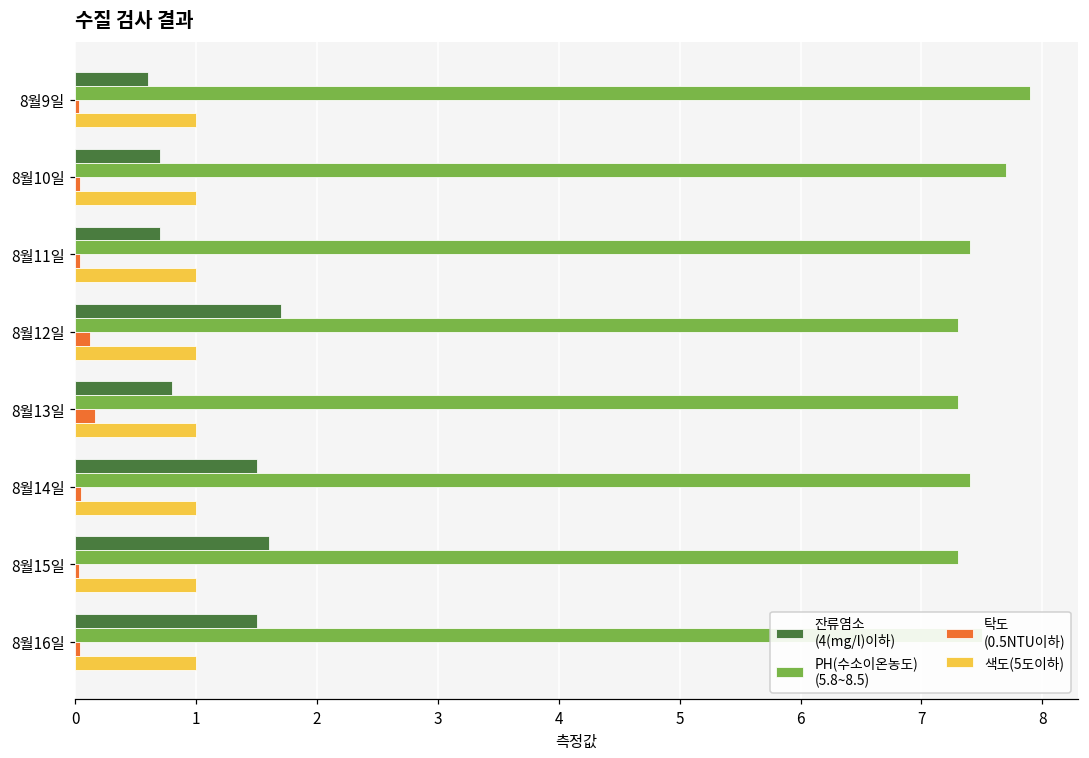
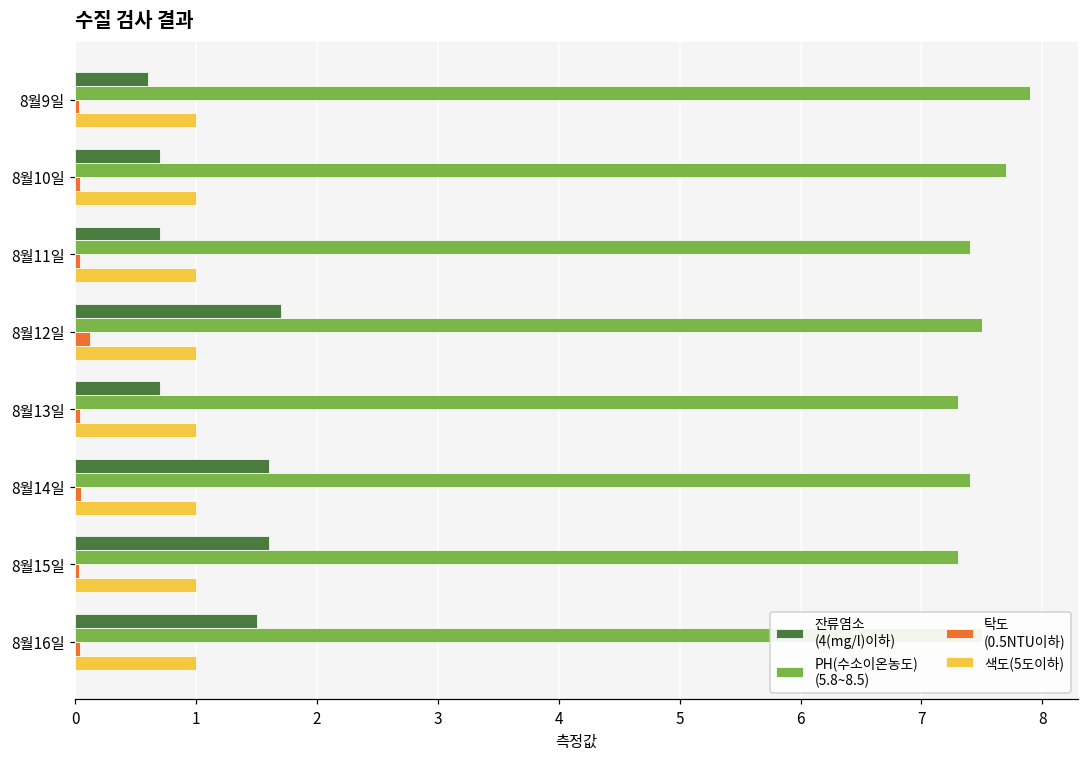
  {
    "잔류염소 (4(mg/l)이하)": {
      "8월9일": 0.6,
      "8월10일": 0.7,
      "8월11일": 0.7,
      "8월12일": 1.7,
-     "8월13일": 0.8,
-     "8월14일": 1.5,
+     "8월13일": 0.7,
+     "8월14일": 1.6,
      "8월15일": 1.6,
      "8월16일": 1.5
    },
    "PH(수소이온농도) (5.8~8.5)": {
      "8월9일": 7.9,
      "8월10일": 7.7,
      "8월11일": 7.4,
-     "8월12일": 7.3,
+     "8월12일": 7.5,
      "8월13일": 7.3,
      "8월14일": 7.4,
      "8월15일": 7.3
    },
    "탁도 (0.5NTU이하)": {
      "8월9일": 0.03,
      "8월10일": 0.04,
      "8월11일": 0.04,
      "8월12일": 0.12,
-     "8월13일": 0.16,
+     "8월13일": 0.04,
      "8월14일": 0.05,
      "8월15일": 0.03,
      "8월16일": 0.04
    },
    "색도(5도이하)": {
      "8월9일": 1.00,
      "8월10일": 1.00,
      "8월11일": 1.00,
      "8월12일": 1.00,
      "8월13일": 1.00,
      "8월14일": 1.00,
      "8월15일": 1.00,
      "8월16일": 1.00
    }
  }
